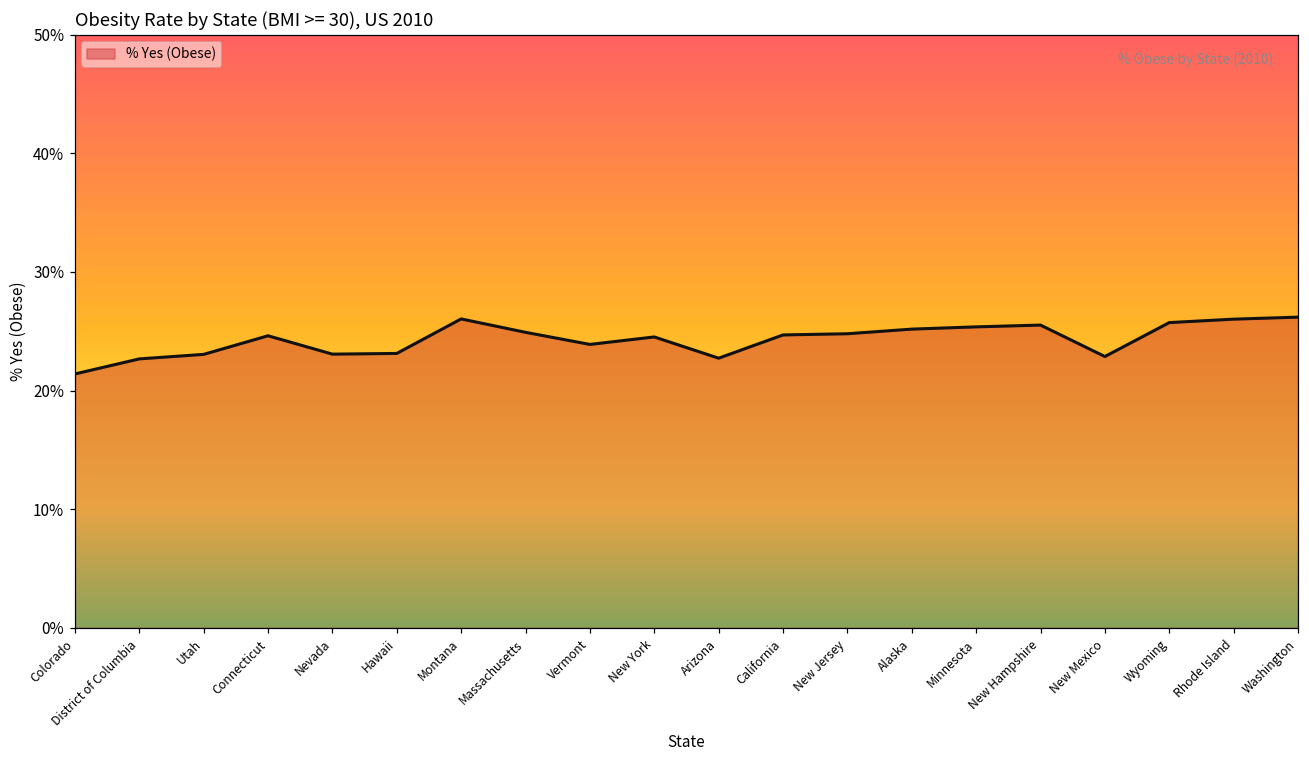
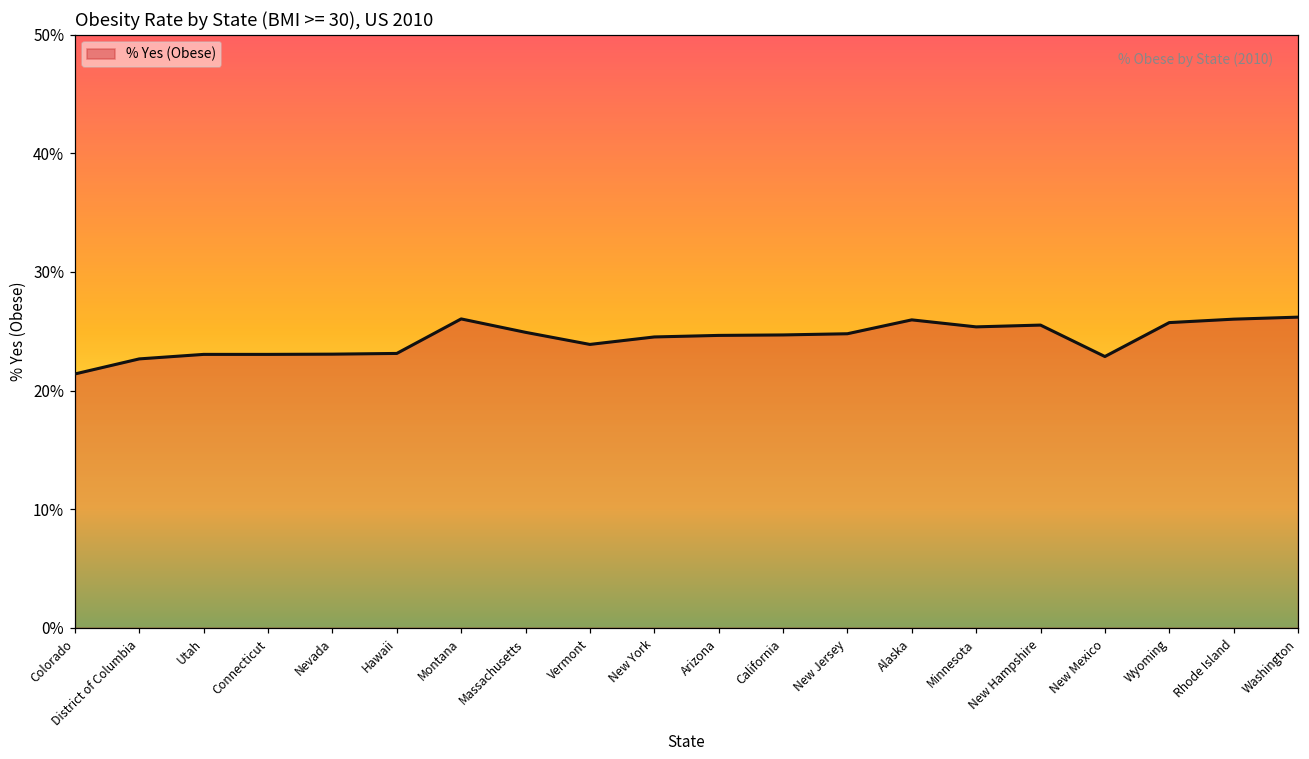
  {
    "Colorado": "21.4%",
    "District of Columbia": "22.7%",
    "Utah": "23.1%",
-   "Connecticut": "24.6%",
+   "Connecticut": "23.1%",
    "Nevada": "23.1%",
    "Hawaii": "23.1%",
    "Montana": "26.0%",
    "Massachusetts": "24.9%",
    "Vermont": "23.9%",
    "New York": "24.5%",
-   "Arizona": "22.7%",
+   "Arizona": "24.7%",
    "California": "24.7%",
    "New Jersey": "24.8%",
-   "Alaska": "25.2%",
+   "Alaska": "26.0%",
    "Minnesota": "25.4%",
    "New Hampshire": "25.5%",
    "New Mexico": "22.9%",
    "Wyoming": "25.7%",
    "Rhode Island": "26.0%",
    "Washington": "26.2%"
  }
